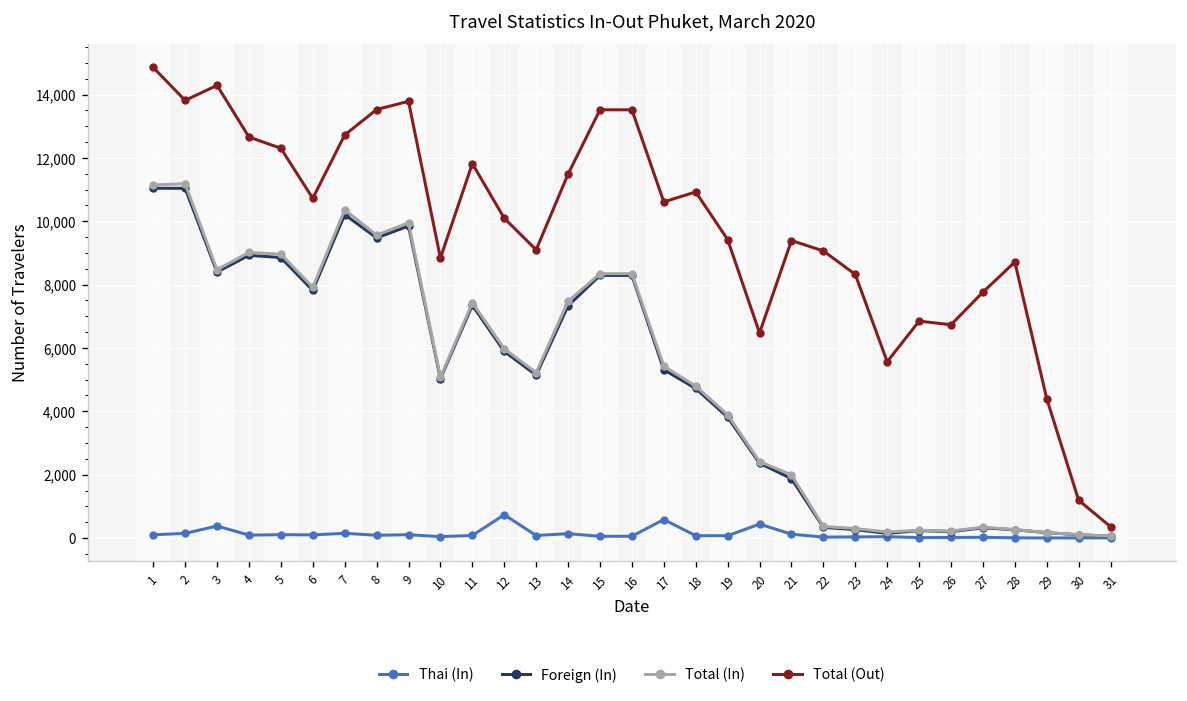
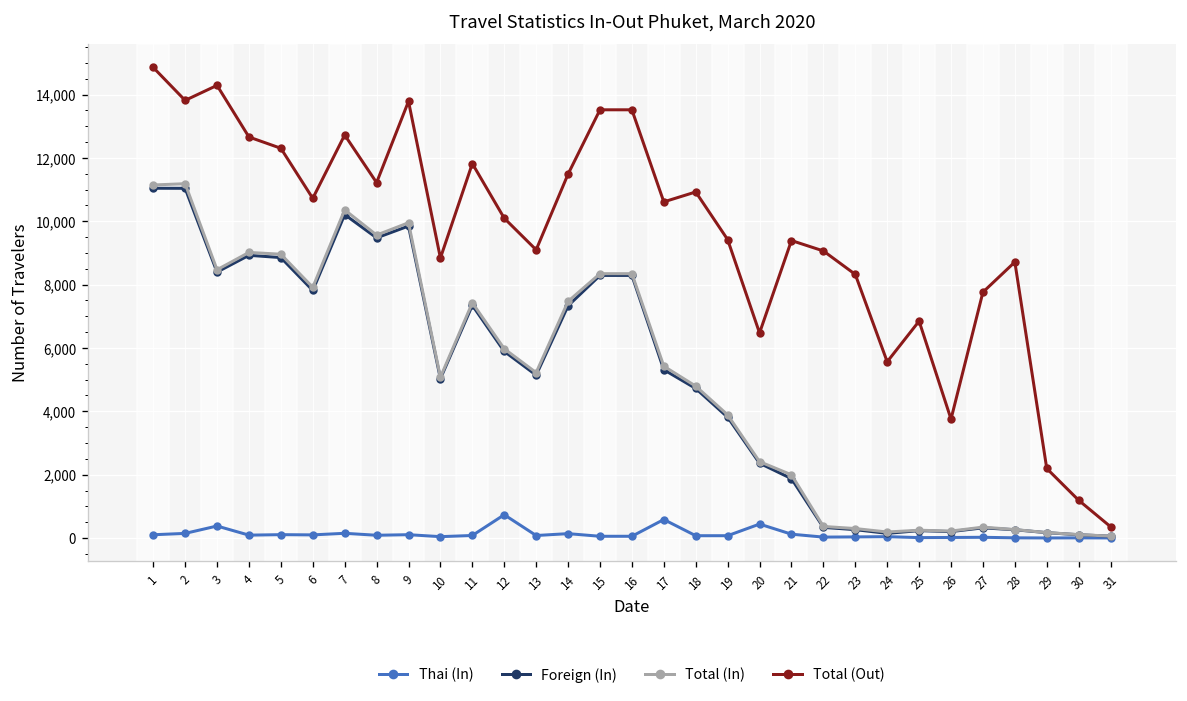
  {
    "Thai (In)": {
      "1": "100",
      "2": "100",
      "3": "400",
      "4": "100",
      "5": "100",
      "6": "100",
      "7": "100",
      "8": "100",
      "9": "100",
      "10": "0",
      "11": "100",
      "12": "700",
      "13": "100",
      "14": "100",
      "15": "100",
      "16": "100",
      "17": "600",
      "18": "100",
      "19": "100",
      "20": "400",
      "21": "100",
      "22": "0",
      "23": "0",
      "24": "0",
      "25": "0",
      "26": "0",
      "27": "0",
      "28": "0",
      "29": "0",
      "30": "0"
    },
    "Foreign (In)": {
      "1": "11,000",
      "2": "11,000",
      "5": "8,900",
      "6": "7,800",
      "7": "10,200",
      "9": "9,800",
      "14": "7,300",
      "17": "5,300",
      "21": "1,900"
    },
    "Total (In)": {
      "1": "11,100",
      "2": "11,200",
      "5": "9,000",
      "6": "7,900",
      "7": "10,400",
      "9": "10,000",
      "14": "7,500",
      "17": "5,400",
      "21": "2,000"
    },
    "Total (Out)": {
      "1": "14,900",
      "2": "13,800",
      "3": "14,300",
      "4": "12,700",
      "5": "12,300",
      "6": "10,700",
      "7": "12,700",
-     "8": "13,500",
+     "8": "11,200",
      "9": "13,800",
      "10": "8,800",
      "11": "11,800",
      "12": "10,100",
      "13": "9,100",
      "14": "11,500",
      "15": "13,500",
      "16": "13,500",
      "17": "10,600",
      "18": "10,900",
      "19": "9,400",
      "20": "6,500",
      "21": "9,400",
      "22": "9,100",
      "23": "8,300",
      "24": "5,600",
      "25": "6,800",
-     "26": "6,700",
+     "26": "3,800",
      "27": "7,800",
      "28": "8,700",
-     "29": "4,400",
+     "29": "2,200",
      "30": "1,200",
      "31": "400"
    }
  }
